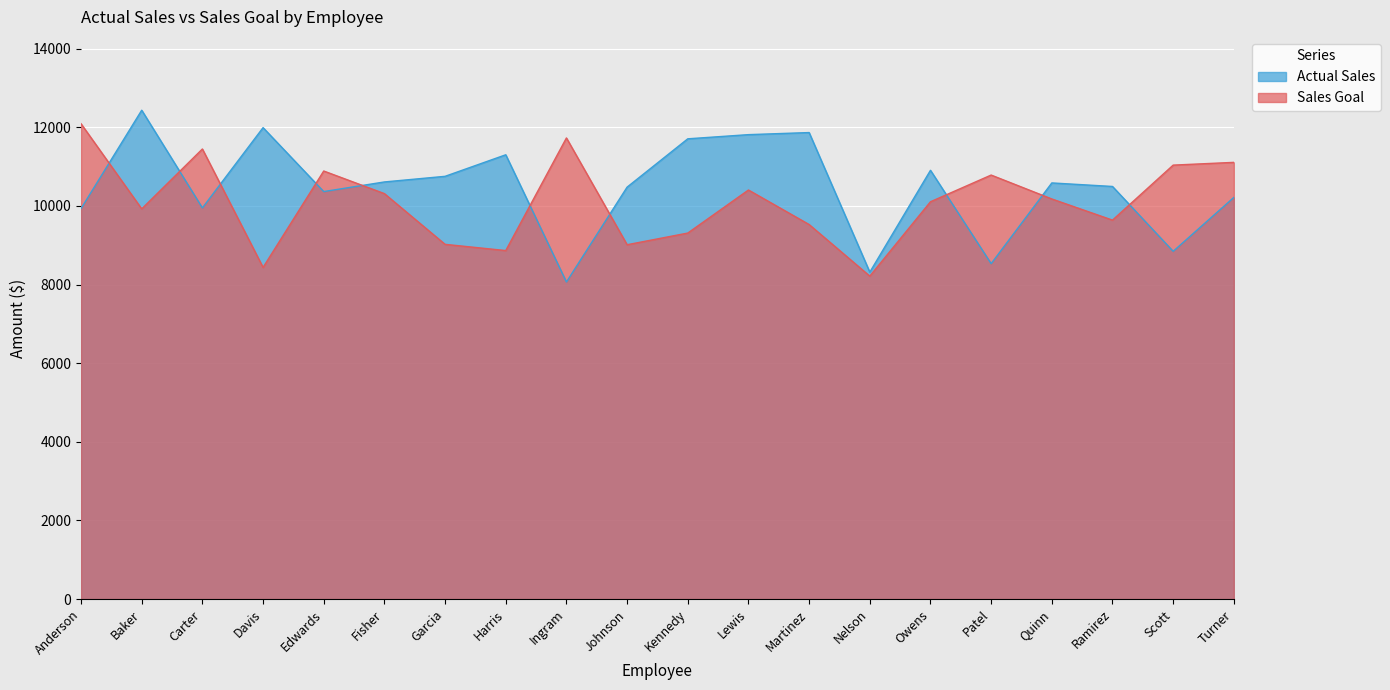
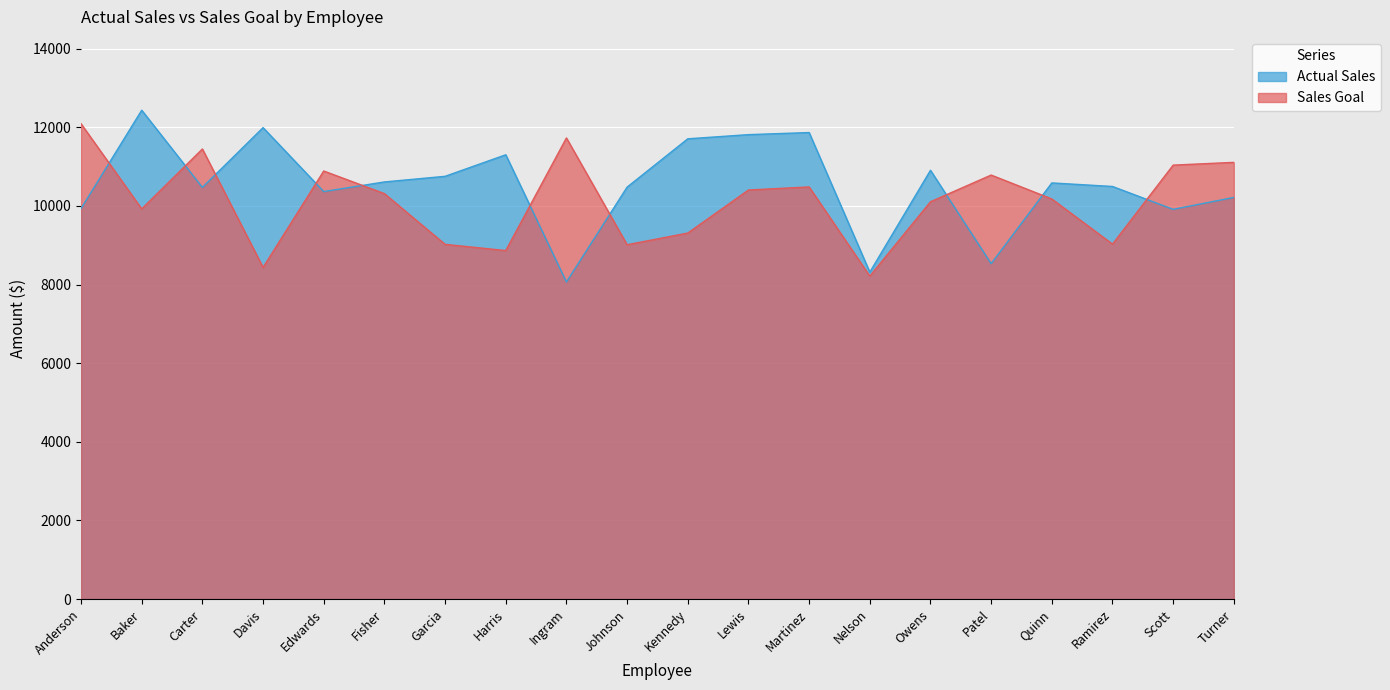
  {
    "Actual Sales": {
      "Anderson": 9900,
      "Baker": 12400,
-     "Carter": 10000,
+     "Carter": 10500,
      "Davis": 12000,
      "Edwards": 10400,
      "Fisher": 10600,
      "Garcia": 10800,
      "Harris": 11300,
      "Ingram": 8100,
      "Johnson": 10500,
      "Kennedy": 11700,
      "Lewis": 11800,
      "Martinez": 11900,
      "Nelson": 8300,
      "Owens": 10900,
      "Patel": 8500,
      "Quinn": 10600,
      "Ramirez": 10500,
-     "Scott": 8800,
+     "Scott": 9900,
      "Turner": 10200
    },
    "Sales Goal": {
      "Anderson": 12100,
      "Baker": 9900,
      "Carter": 11400,
      "Davis": 8400,
      "Edwards": 10900,
      "Fisher": 10300,
      "Garcia": 9000,
      "Harris": 8900,
      "Ingram": 11700,
      "Johnson": 9000,
      "Kennedy": 9300,
      "Lewis": 10400,
-     "Martinez": 9500,
+     "Martinez": 10500,
      "Nelson": 8200,
      "Owens": 10100,
      "Patel": 10800,
      "Quinn": 10200,
-     "Ramirez": 9600,
+     "Ramirez": 9000,
      "Scott": 11000,
      "Turner": 11100
    }
  }
